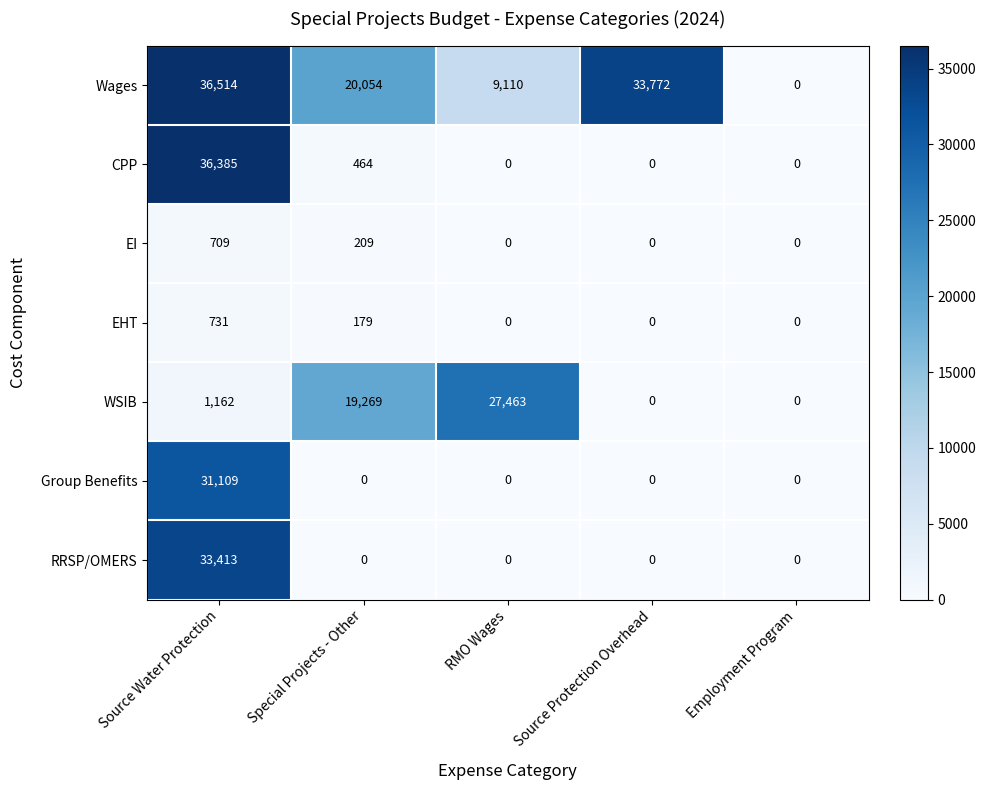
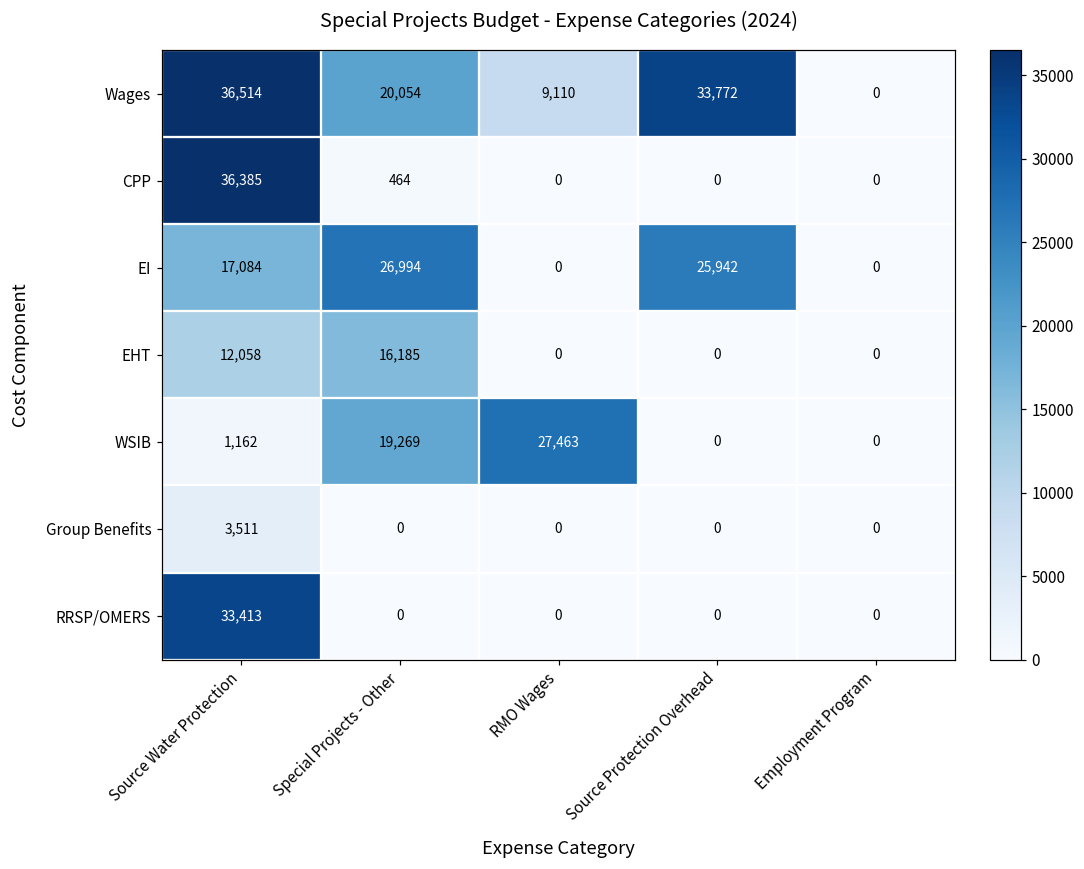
  {
    "Wages": {
      "Source Water Protection": "36,514",
      "Special Projects - Other": "20,054",
      "RMO Wages": "9,110",
      "Source Protection Overhead": "33,772",
      "Employment Program": "0"
    },
    "CPP": {
      "Source Water Protection": "36,385",
      "Special Projects - Other": "464",
      "RMO Wages": "0",
      "Source Protection Overhead": "0",
      "Employment Program": "0"
    },
    "EI": {
-     "Source Water Protection": "709",
-     "Special Projects - Other": "209",
+     "Source Water Protection": "17,084",
+     "Special Projects - Other": "26,994",
      "RMO Wages": "0",
-     "Source Protection Overhead": "0",
+     "Source Protection Overhead": "25,942",
      "Employment Program": "0"
    },
    "EHT": {
-     "Source Water Protection": "731",
-     "Special Projects - Other": "179",
+     "Source Water Protection": "12,058",
+     "Special Projects - Other": "16,185",
      "RMO Wages": "0",
      "Source Protection Overhead": "0",
      "Employment Program": "0"
    },
    "WSIB": {
      "Source Water Protection": "1,162",
      "Special Projects - Other": "19,269",
      "RMO Wages": "27,463",
      "Source Protection Overhead": "0",
      "Employment Program": "0"
    },
    "Group Benefits": {
-     "Source Water Protection": "31,109",
+     "Source Water Protection": "3,511",
      "Special Projects - Other": "0",
      "RMO Wages": "0",
      "Source Protection Overhead": "0",
      "Employment Program": "0"
    },
    "RRSP/OMERS": {
      "Source Water Protection": "33,413",
      "Special Projects - Other": "0",
      "RMO Wages": "0",
      "Source Protection Overhead": "0",
      "Employment Program": "0"
    }
  }
